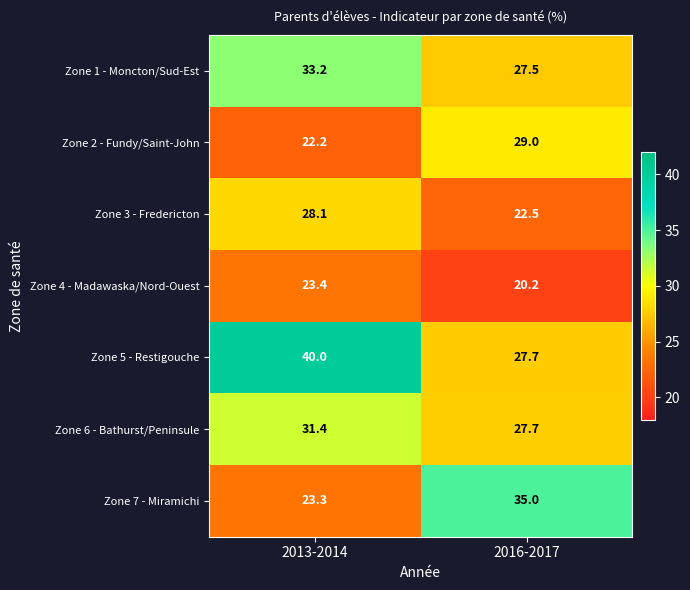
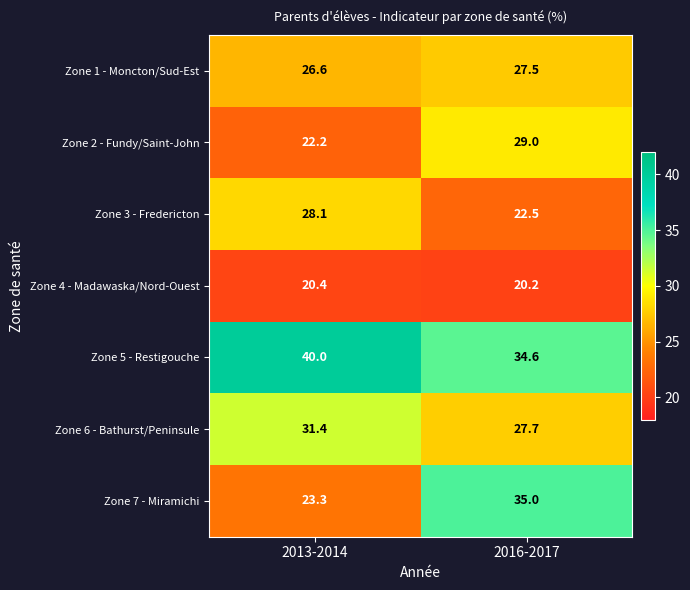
  {
    "Zone 1 - Moncton/Sud-Est": {
-     "2013-2014": 33.2,
+     "2013-2014": 26.6,
      "2016-2017": 27.5
    },
    "Zone 2 - Fundy/Saint-John": {
      "2013-2014": 22.2,
      "2016-2017": 29.0
    },
    "Zone 3 - Fredericton": {
      "2013-2014": 28.1,
      "2016-2017": 22.5
    },
    "Zone 4 - Madawaska/Nord-Ouest": {
-     "2013-2014": 23.4,
+     "2013-2014": 20.4,
      "2016-2017": 20.2
    },
    "Zone 5 - Restigouche": {
      "2013-2014": 40.0,
-     "2016-2017": 27.7
+     "2016-2017": 34.6
    },
    "Zone 6 - Bathurst/Peninsule": {
      "2013-2014": 31.4,
      "2016-2017": 27.7
    },
    "Zone 7 - Miramichi": {
      "2013-2014": 23.3,
      "2016-2017": 35.0
    }
  }
